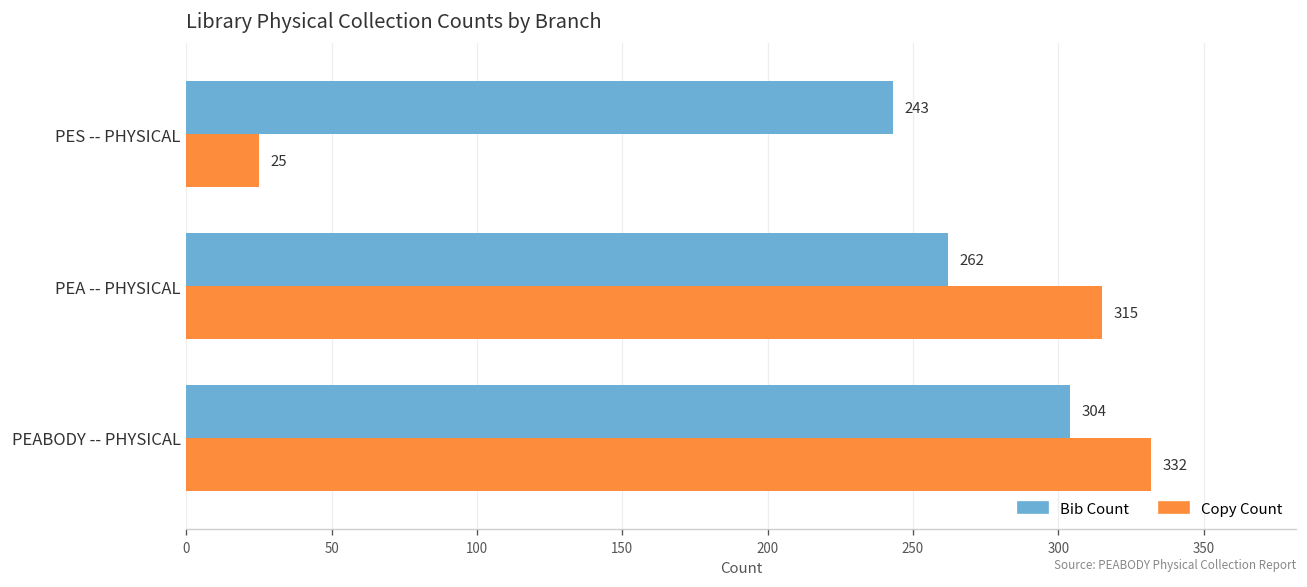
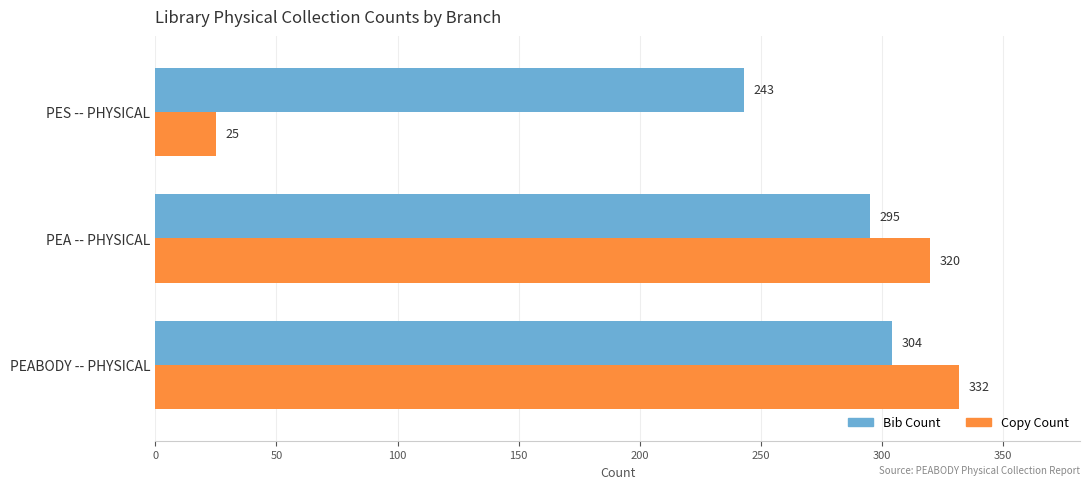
  {
    "Bib Count": {
      "PES -- PHYSICAL": 243,
-     "PEA -- PHYSICAL": 262,
+     "PEA -- PHYSICAL": 295,
      "PEABODY -- PHYSICAL": 304
    },
    "Copy Count": {
      "PES -- PHYSICAL": 25,
-     "PEA -- PHYSICAL": 315,
+     "PEA -- PHYSICAL": 320,
      "PEABODY -- PHYSICAL": 332
    }
  }
